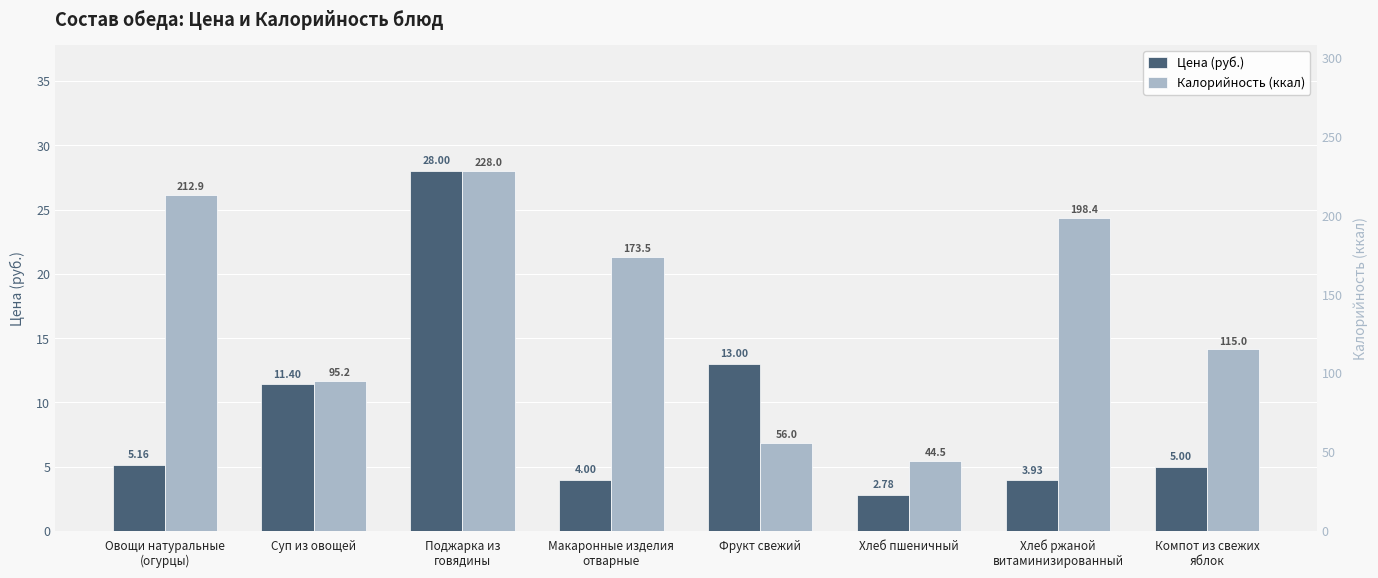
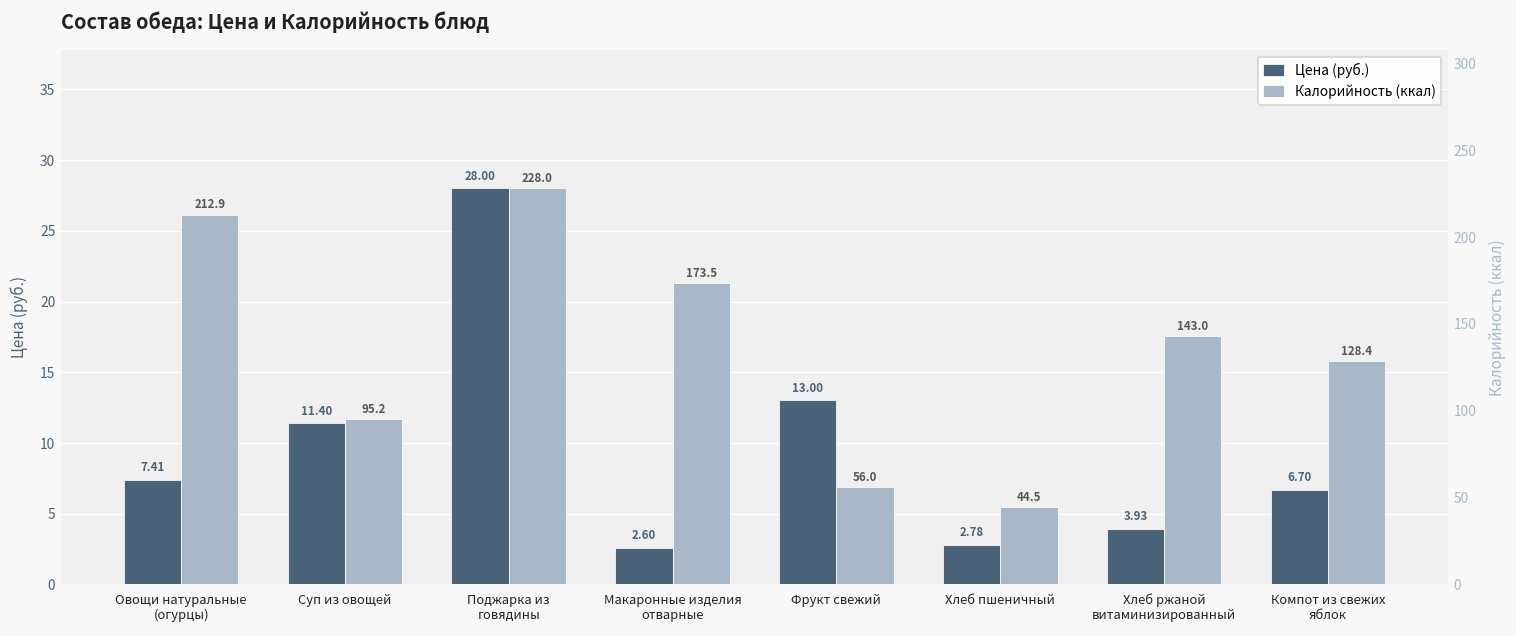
  {
    "Цена (руб.)": {
-     "Овощи натуральные (огурцы)": 5.16,
+     "Овощи натуральные (огурцы)": 7.41,
      "Суп из овощей": 11.40,
      "Поджарка из говядины": 28.00,
-     "Макаронные изделия отварные": 4.00,
+     "Макаронные изделия отварные": 2.60,
      "Фрукт свежий": 13.00,
      "Хлеб пшеничный": 2.78,
      "Хлеб ржаной витаминизированный": 3.93,
-     "Компот из свежих яблок": 5.00
+     "Компот из свежих яблок": 6.70
    },
    "Калорийность (ккал)": {
      "Овощи натуральные (огурцы)": 212.9,
      "Суп из овощей": 95.2,
      "Поджарка из говядины": 228.0,
      "Макаронные изделия отварные": 173.5,
      "Фрукт свежий": 56.0,
      "Хлеб пшеничный": 44.5,
-     "Хлеб ржаной витаминизированный": 198.4,
-     "Компот из свежих яблок": 115.0
+     "Хлеб ржаной витаминизированный": 143.0,
+     "Компот из свежих яблок": 128.4
    }
  }
